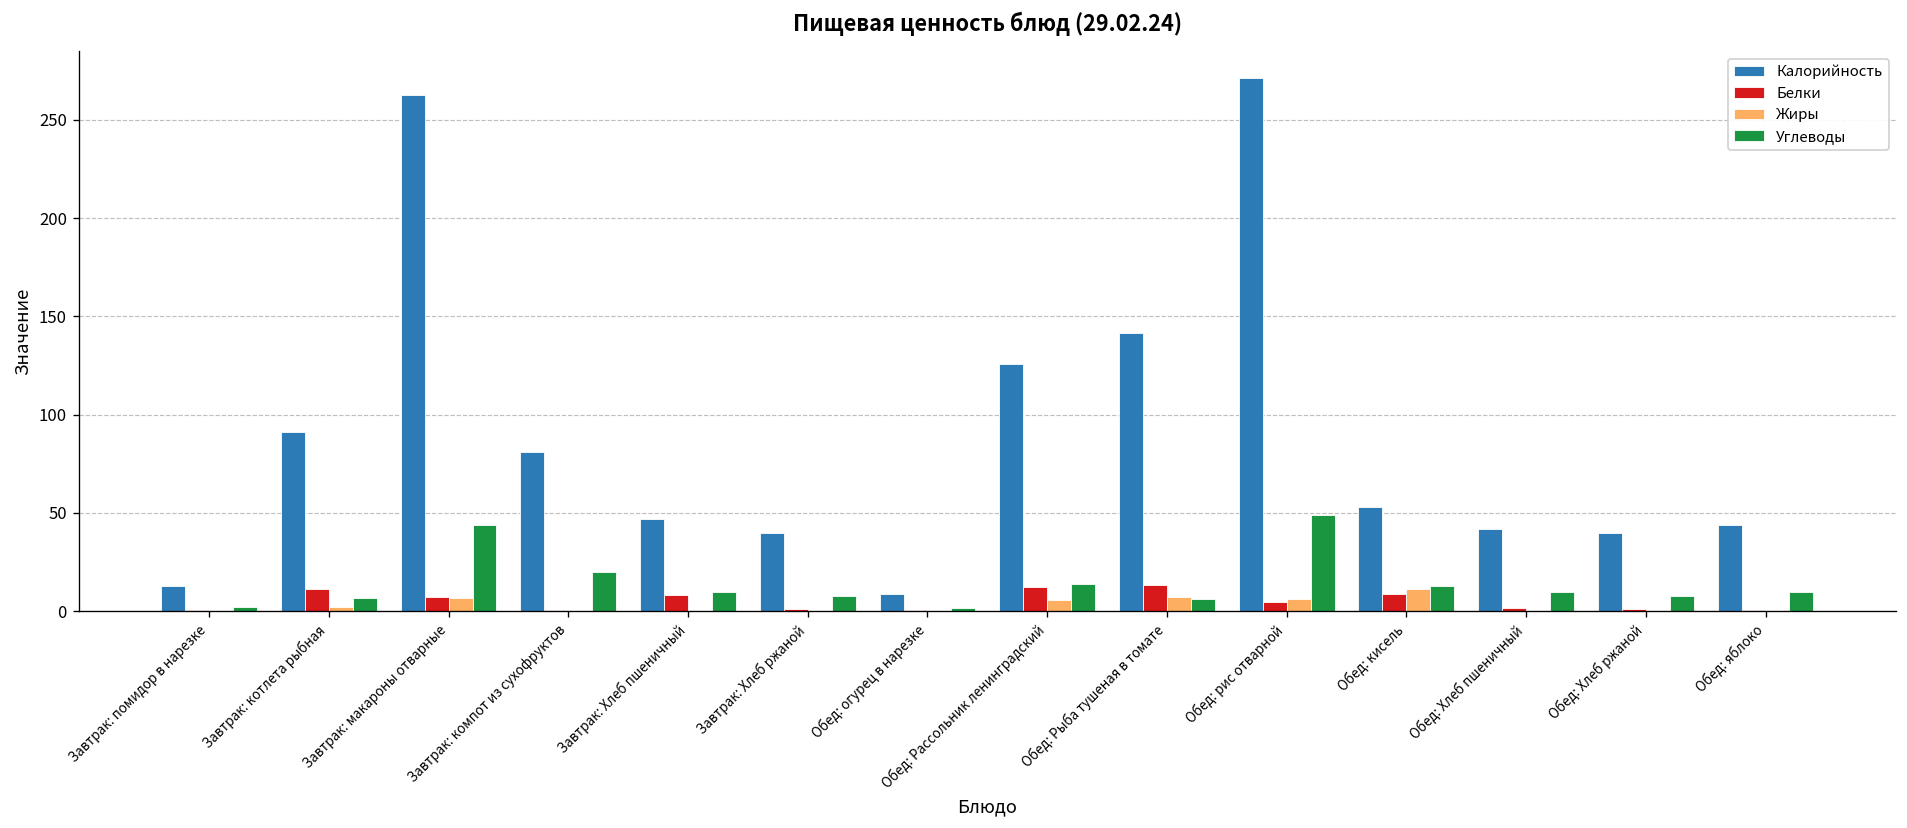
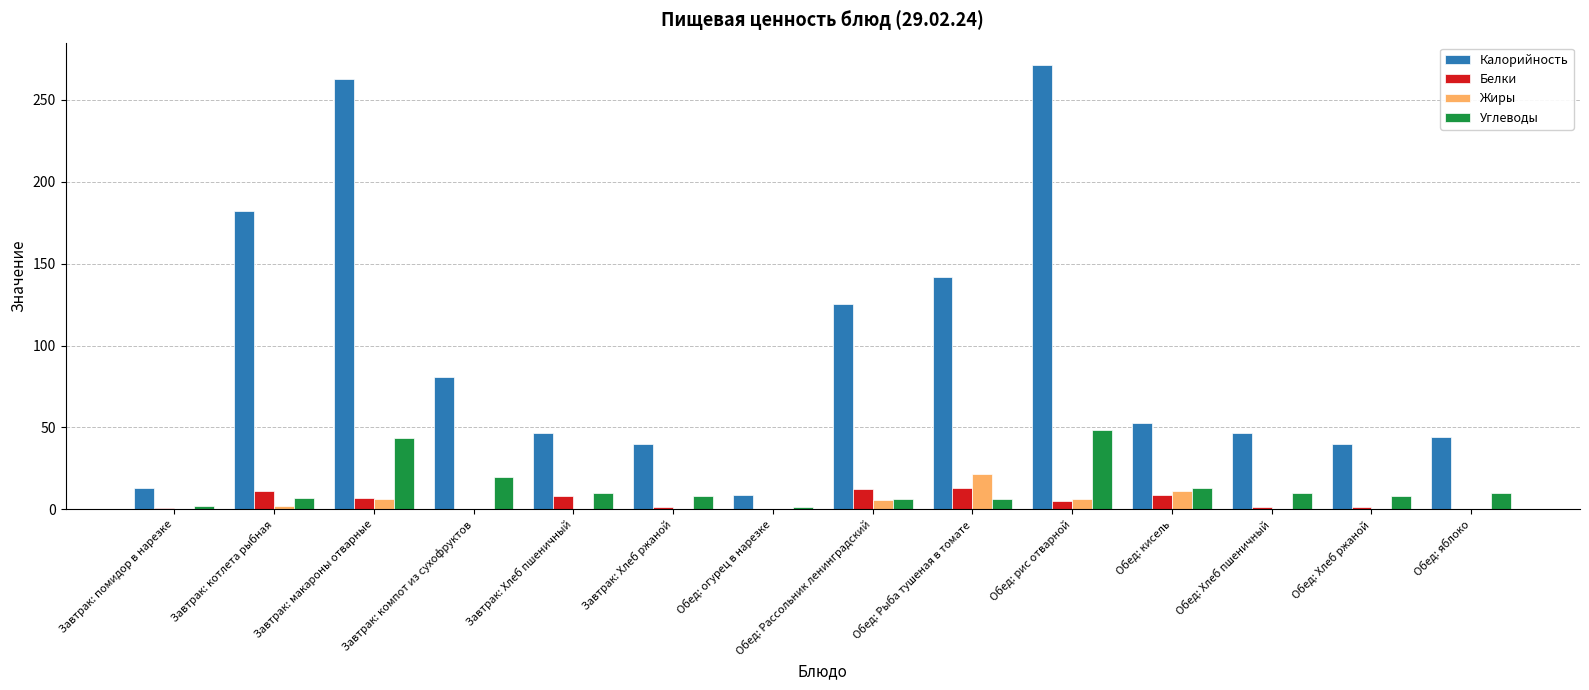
  {
    "Калорийность": {
      "Завтрак: помидор в нарезке": 13,
-     "Завтрак: котлета рыбная": 91,
+     "Завтрак: котлета рыбная": 182,
      "Завтрак: макароны отварные": 262,
      "Завтрак: компот из сухофруктов": 81,
      "Завтрак: Хлеб пшеничный": 47,
      "Завтрак: Хлеб ржаной": 40,
      "Обед: огурец в нарезке": 9,
      "Обед: Рассольник ленинградский": 126,
      "Обед: Рыба тушеная в томате": 142,
      "Обед: рис отварной": 271,
      "Обед: кисель": 53,
-     "Обед: Хлеб пшеничный": 42,
+     "Обед: Хлеб пшеничный": 47,
      "Обед: Хлеб ржаной": 40,
      "Обед: яблоко": 44
    },
    "Белки": {
      "Завтрак: котлета рыбная": 11,
      "Завтрак: макароны отварные": 7,
      "Завтрак: Хлеб пшеничный": 8,
      "Обед: Рассольник ленинградский": 12,
      "Обед: Рыба тушеная в томате": 13,
      "Обед: рис отварной": 5,
      "Обед: кисель": 9
    },
    "Жиры": {
      "Завтрак: котлета рыбная": 2,
      "Завтрак: макароны отварные": 7,
      "Завтрак: компот из сухофруктов": 0,
      "Обед: Рассольник ленинградский": 6,
-     "Обед: Рыба тушеная в томате": 7,
+     "Обед: Рыба тушеная в томате": 22,
      "Обед: рис отварной": 6,
      "Обед: кисель": 11
    },
    "Углеводы": {
      "Завтрак: помидор в нарезке": 2,
      "Завтрак: котлета рыбная": 7,
      "Завтрак: макароны отварные": 44,
      "Завтрак: компот из сухофруктов": 20,
      "Завтрак: Хлеб пшеничный": 10,
      "Завтрак: Хлеб ржаной": 8,
-     "Обед: Рассольник ленинградский": 14,
+     "Обед: Рассольник ленинградский": 6,
      "Обед: Рыба тушеная в томате": 6,
      "Обед: рис отварной": 49,
      "Обед: кисель": 13,
      "Обед: Хлеб пшеничный": 10,
      "Обед: Хлеб ржаной": 8,
      "Обед: яблоко": 10
    }
  }
